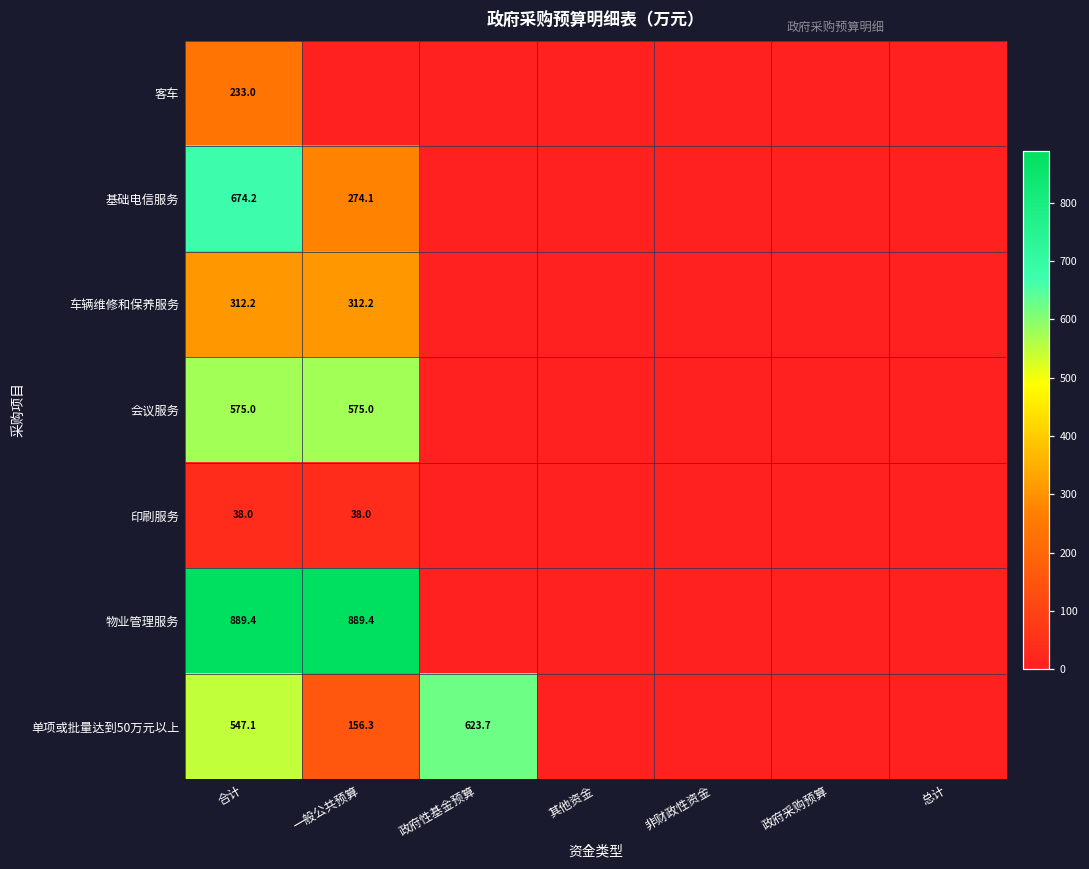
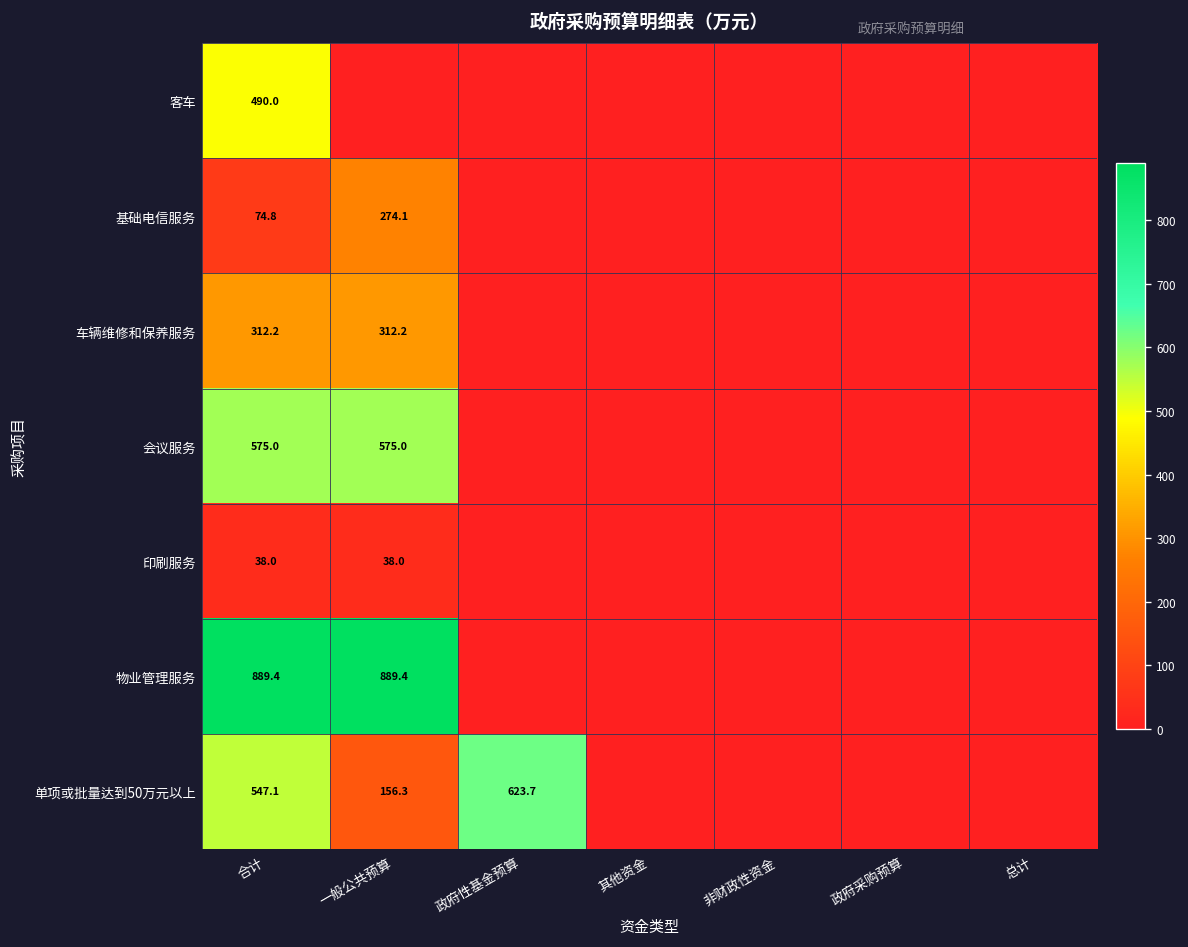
  {
    "客车": {
-     "合计": 233.0
+     "合计": 490.0
    },
    "基础电信服务": {
-     "合计": 674.2,
+     "合计": 74.8,
      "一般公共预算": 274.1
    },
    "车辆维修和保养服务": {
      "合计": 312.2,
      "一般公共预算": 312.2
    },
    "会议服务": {
      "合计": 575.0,
      "一般公共预算": 575.0
    },
    "印刷服务": {
      "合计": 38.0,
      "一般公共预算": 38.0
    },
    "物业管理服务": {
      "合计": 889.4,
      "一般公共预算": 889.4
    },
    "单项或批量达到50万元以上": {
      "合计": 547.1,
      "一般公共预算": 156.3,
      "政府性基金预算": 623.7
    }
  }
